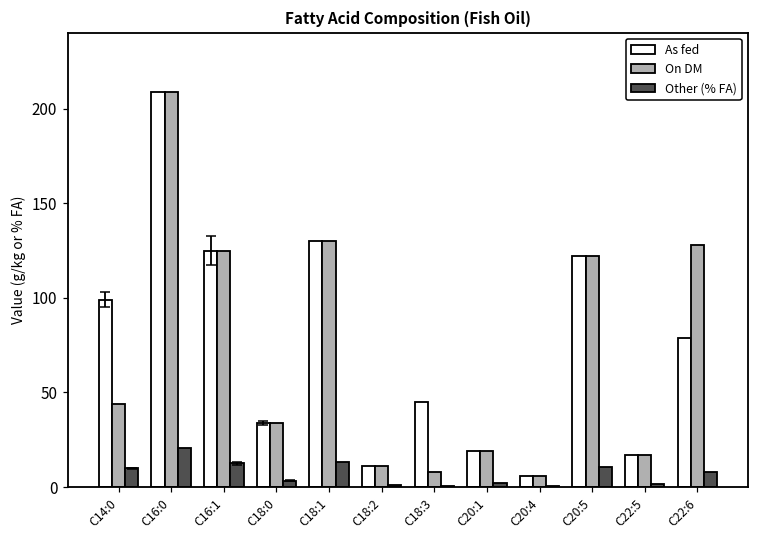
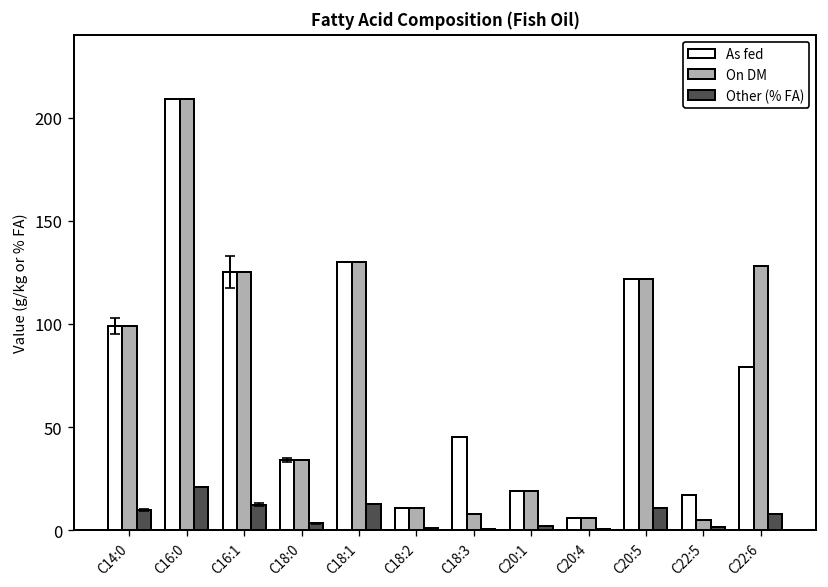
  {
    "As fed": {
      "C14:0": 99,
      "C16:0": 209,
      "C16:1": 125,
      "C18:0": 34,
      "C18:1": 130,
      "C18:2": 11,
      "C18:3": 45,
      "C20:1": 19,
      "C20:4": 6,
      "C20:5": 122,
      "C22:5": 17,
      "C22:6": 79
    },
    "On DM": {
-     "C14:0": 44,
+     "C14:0": 99,
      "C16:0": 209,
      "C16:1": 125,
      "C18:0": 34,
      "C18:1": 130,
      "C18:2": 11,
      "C18:3": 8,
      "C20:1": 19,
      "C20:4": 6,
      "C20:5": 122,
-     "C22:5": 17,
+     "C22:5": 5,
      "C22:6": 128
    },
    "Other (% FA)": {
      "C14:0": 10,
      "C16:0": 21,
      "C16:1": 13,
      "C18:0": 3,
      "C18:1": 13,
      "C20:1": 2,
      "C20:5": 11,
      "C22:5": 2,
      "C22:6": 8
    }
  }
